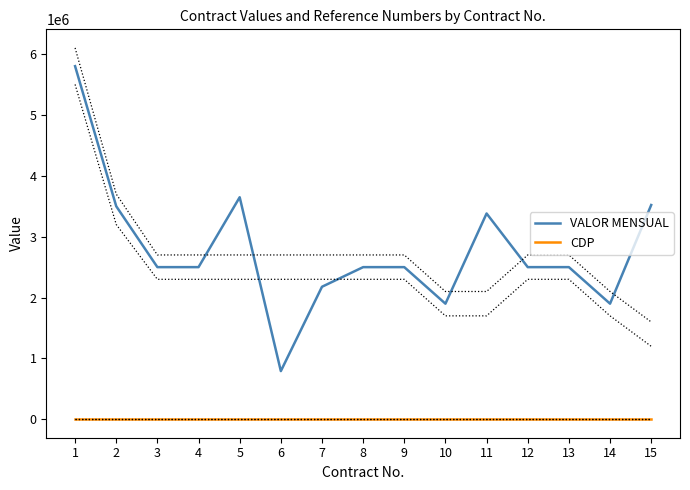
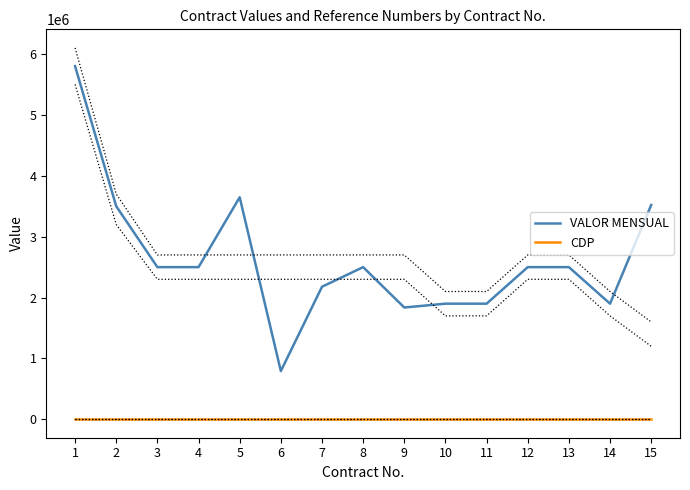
  {
    "VALOR MENSUAL": {
      "1": 5800000,
      "2": 3500000,
      "3": 2500000,
      "4": 2500000,
      "5": 3600000,
      "6": 800000,
      "7": 2200000,
      "8": 2500000,
-     "9": 2500000,
+     "9": 1800000,
      "10": 1900000,
-     "11": 3400000,
+     "11": 1900000,
      "12": 2500000,
      "13": 2500000,
      "14": 1900000,
      "15": 3500000
    },
    "CDP": {
      "1": 0,
      "2": 0,
      "3": 0,
      "4": 0,
      "5": 0,
      "6": 0,
      "7": 0,
      "8": 0,
      "9": 0,
      "10": 0,
      "11": 0,
      "12": 0,
      "13": 0,
      "14": 0,
      "15": 0
    }
  }
